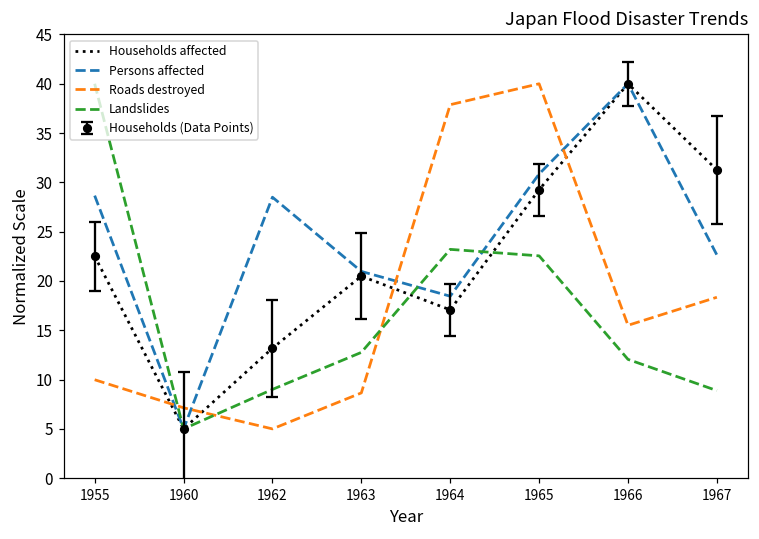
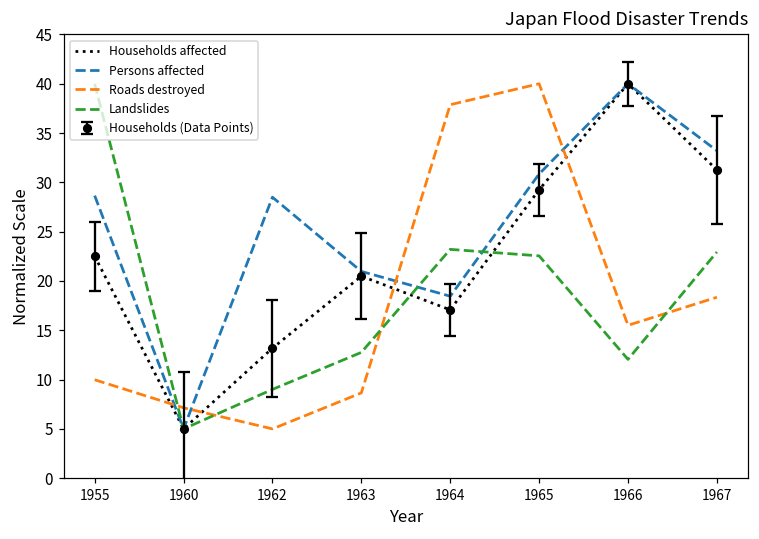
  {
    "Persons affected": {
      "1955": 29,
      "1962": 28,
      "1963": 21,
      "1964": 18,
      "1965": 31,
-     "1967": 23
+     "1967": 33
    },
    "Roads destroyed": {
      "1955": 10,
      "1960": 7,
      "1962": 5,
      "1963": 9,
      "1964": 38,
      "1965": 40,
      "1966": 16,
      "1967": 18
    },
    "Landslides": {
      "1962": 9,
      "1963": 13,
      "1964": 23,
      "1965": 23,
      "1966": 12,
-     "1967": 9
+     "1967": 23
    }
  }
